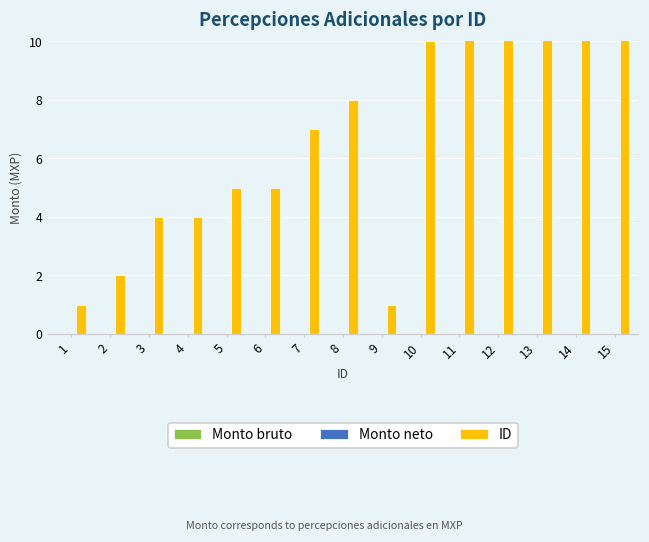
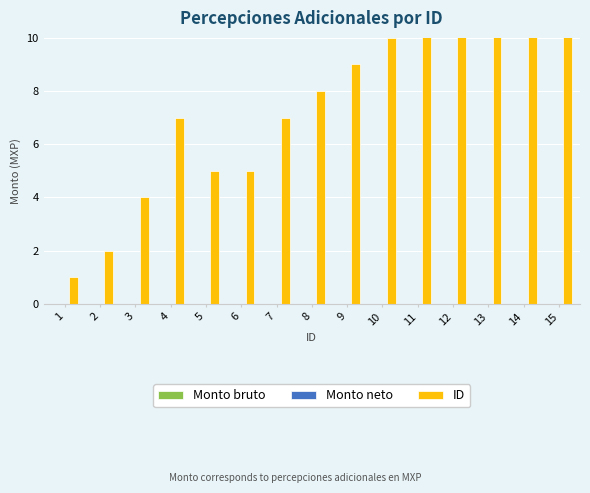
  {
    "Monto bruto": {
      "1": 0,
      "2": 0,
      "3": 0,
      "4": 0,
      "5": 0,
      "6": 0,
      "7": 0,
      "8": 0,
      "9": 0,
      "10": 0,
      "11": 0,
      "12": 0,
      "13": 0,
      "14": 0,
      "15": 0
    },
    "Monto neto": {
      "1": 0,
      "2": 0,
      "3": 0,
      "4": 0,
      "5": 0,
      "6": 0,
      "7": 0,
      "8": 0,
      "9": 0,
      "10": 0,
      "11": 0,
      "12": 0,
      "13": 0,
      "14": 0,
      "15": 0
    },
    "ID": {
      "1": 1,
      "2": 2,
      "3": 4,
-     "4": 4,
+     "4": 7,
      "5": 5,
      "6": 5,
      "7": 7,
      "8": 8,
-     "9": 1,
+     "9": 9,
      "10": 10
    }
  }
